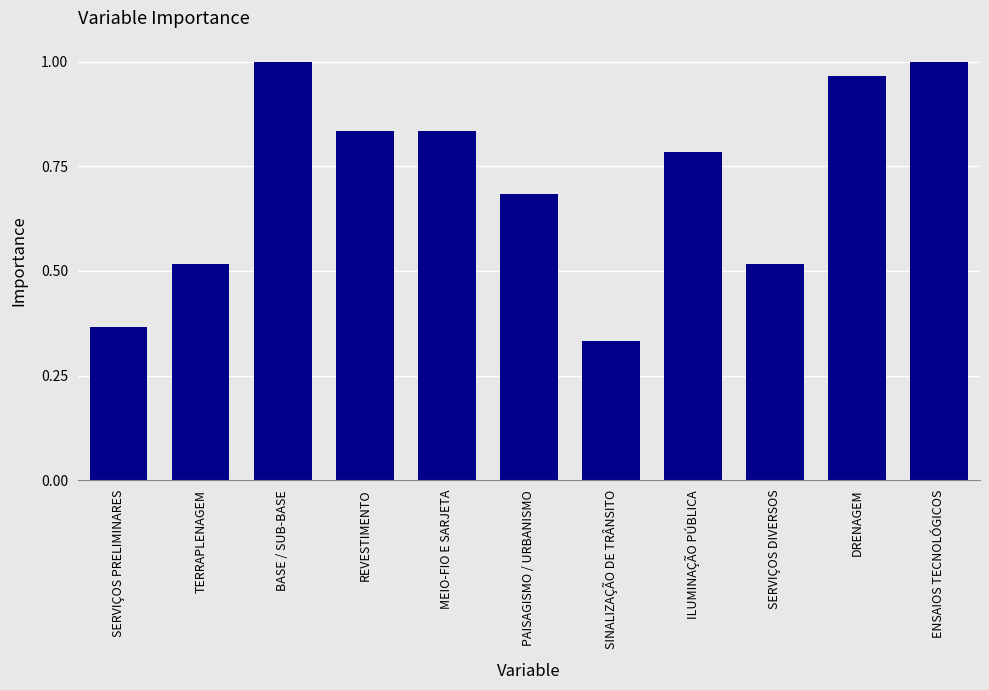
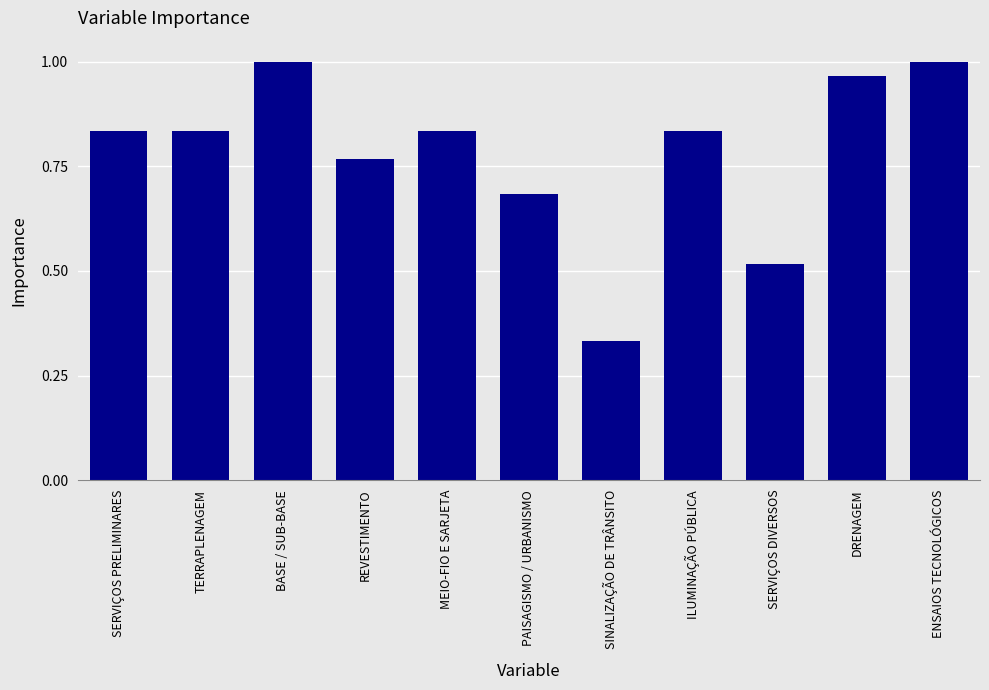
  {
-   "SERVIÇOS PRELIMINARES": 0.37,
-   "TERRAPLENAGEM": 0.52,
+   "SERVIÇOS PRELIMINARES": 0.83,
+   "TERRAPLENAGEM": 0.83,
    "BASE / SUB-BASE": 1.00,
-   "REVESTIMENTO": 0.83,
+   "REVESTIMENTO": 0.77,
    "MEIO-FIO E SARJETA": 0.83,
    "PAISAGISMO / URBANISMO": 0.68,
    "SINALIZAÇÃO DE TRÂNSITO": 0.33,
-   "ILUMINAÇÃO PÚBLICA": 0.78,
+   "ILUMINAÇÃO PÚBLICA": 0.83,
    "SERVIÇOS DIVERSOS": 0.52,
    "DRENAGEM": 0.97,
    "ENSAIOS TECNOLÓGICOS": 1.00
  }
